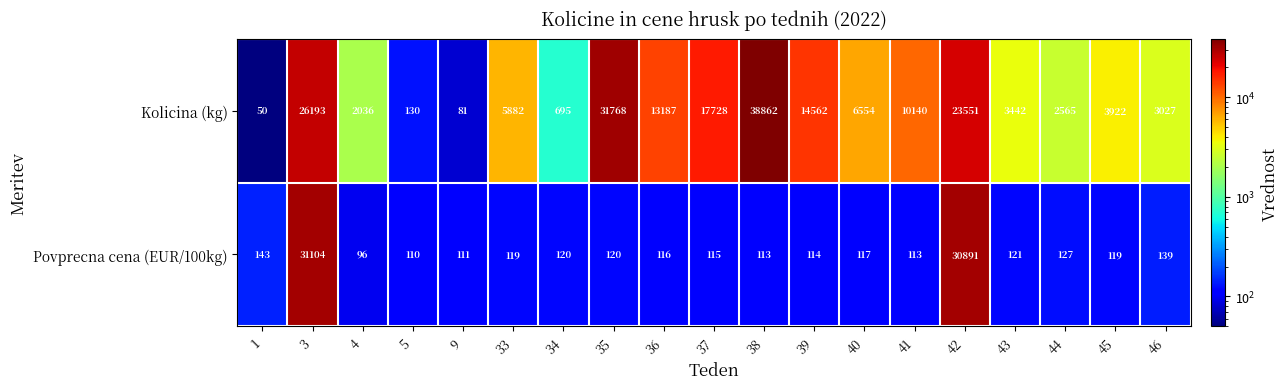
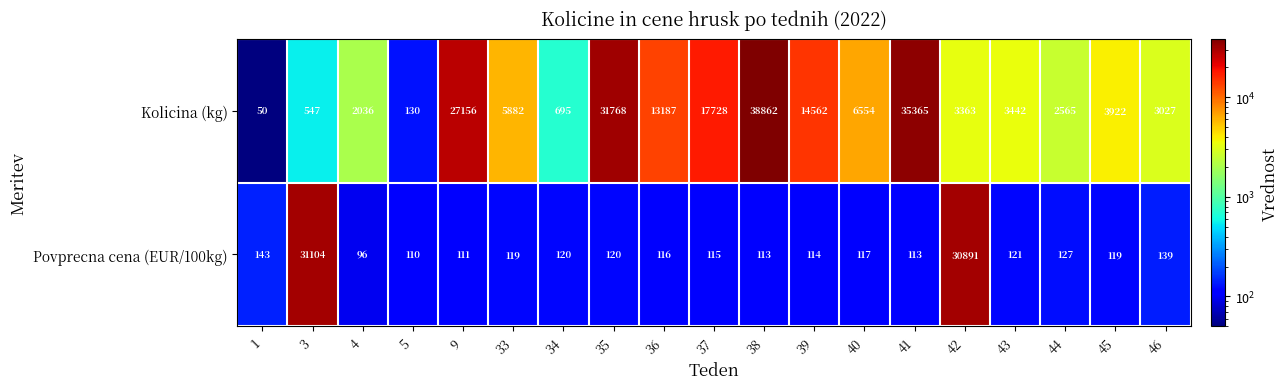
  {
    "Kolicina (kg)": {
      "1": 50,
-     "3": 26193,
+     "3": 547,
      "4": 2036,
      "5": 130,
-     "9": 81,
+     "9": 27156,
      "33": 5882,
      "34": 695,
      "35": 31768,
      "36": 13187,
      "37": 17728,
      "38": 38862,
      "39": 14562,
      "40": 6554,
-     "41": 10140,
-     "42": 23551,
+     "41": 35365,
+     "42": 3363,
      "43": 3442,
      "44": 2565,
      "45": 3922,
      "46": 3027
    },
    "Povprecna cena (EUR/100kg)": {
      "1": 143,
      "3": 31104,
      "4": 96,
      "5": 110,
      "9": 111,
      "33": 119,
      "34": 120,
      "35": 120,
      "36": 116,
      "37": 115,
      "38": 113,
      "39": 114,
      "40": 117,
      "41": 113,
      "42": 30891,
      "43": 121,
      "44": 127,
      "45": 119,
      "46": 139
    }
  }
